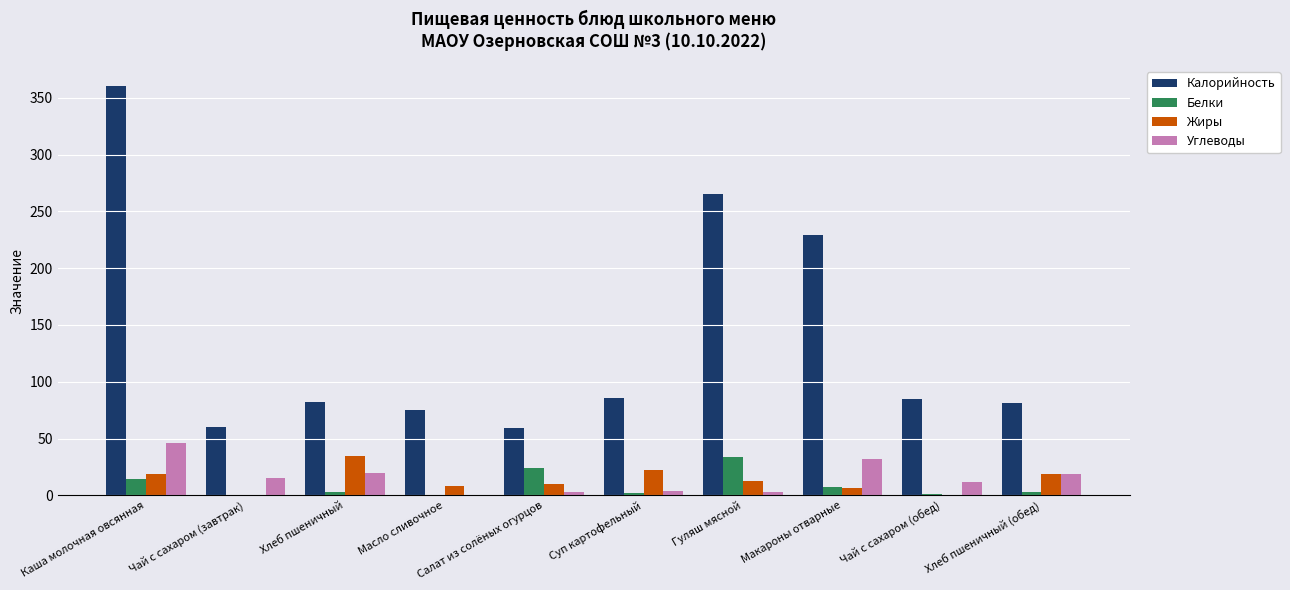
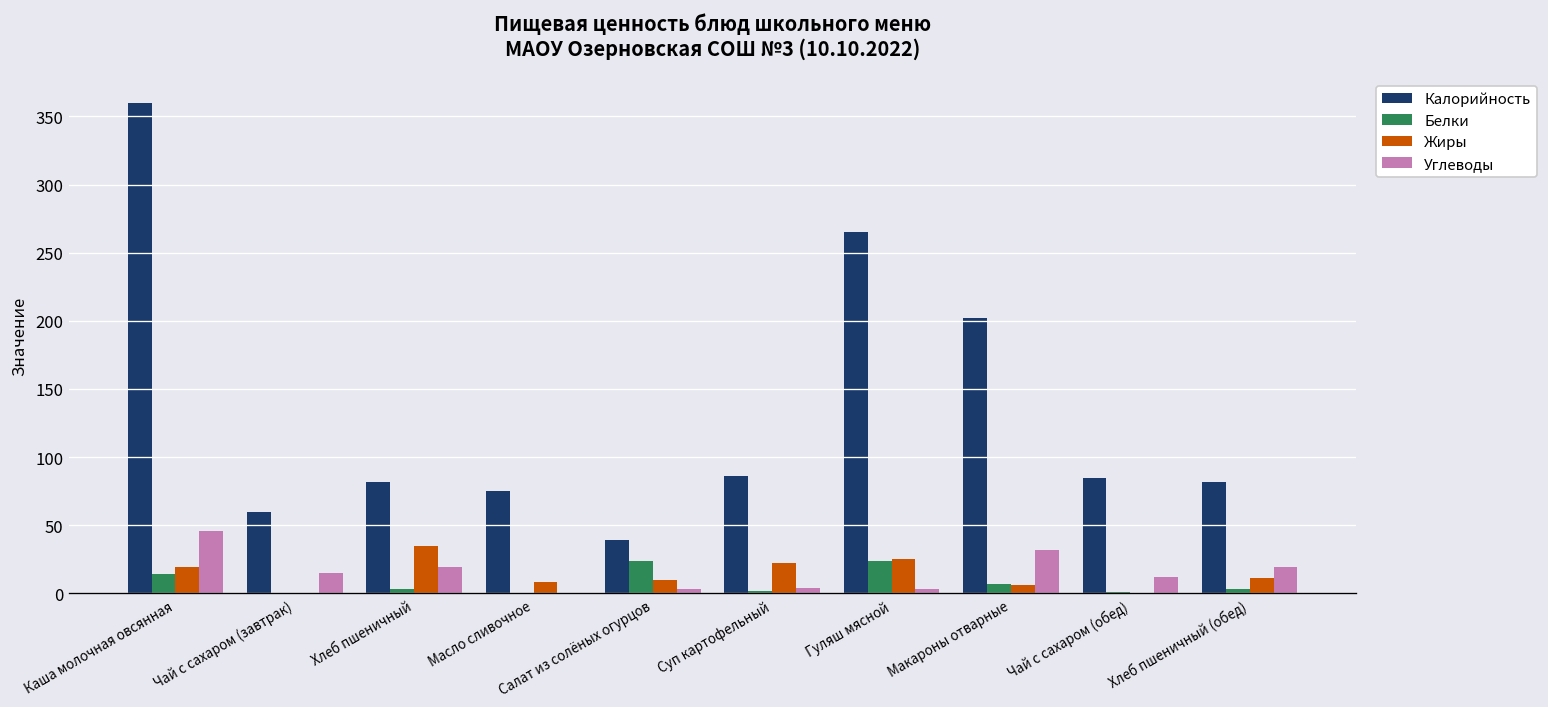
  {
    "Калорийность": {
      "Каша молочная овсянная": 360,
      "Чай с сахаром (завтрак)": 60,
      "Хлеб пшеничный": 82,
      "Масло сливочное": 75,
-     "Салат из солёных огурцов": 59,
+     "Салат из солёных огурцов": 39,
      "Суп картофельный": 86,
      "Гуляш мясной": 265,
-     "Макароны отварные": 229,
+     "Макароны отварные": 202,
      "Чай с сахаром (обед)": 85,
      "Хлеб пшеничный (обед)": 82
    },
    "Белки": {
      "Каша молочная овсянная": 14,
      "Чай с сахаром (завтрак)": 0,
      "Хлеб пшеничный": 3,
      "Масло сливочное": 0,
      "Салат из солёных огурцов": 24,
-     "Гуляш мясной": 34,
+     "Гуляш мясной": 24,
      "Макароны отварные": 7,
      "Хлеб пшеничный (обед)": 3
    },
    "Жиры": {
      "Каша молочная овсянная": 19,
      "Чай с сахаром (завтрак)": 0,
      "Хлеб пшеничный": 35,
      "Масло сливочное": 8,
      "Салат из солёных огурцов": 10,
      "Суп картофельный": 22,
-     "Гуляш мясной": 13,
+     "Гуляш мясной": 25,
      "Макароны отварные": 6,
      "Чай с сахаром (обед)": 0,
-     "Хлеб пшеничный (обед)": 19
+     "Хлеб пшеничный (обед)": 11
    },
    "Углеводы": {
      "Каша молочная овсянная": 46,
      "Чай с сахаром (завтрак)": 15,
      "Хлеб пшеничный": 19,
      "Масло сливочное": 0,
      "Салат из солёных огурцов": 3,
      "Суп картофельный": 4,
      "Гуляш мясной": 3,
      "Макароны отварные": 32,
      "Чай с сахаром (обед)": 12,
      "Хлеб пшеничный (обед)": 19
    }
  }
